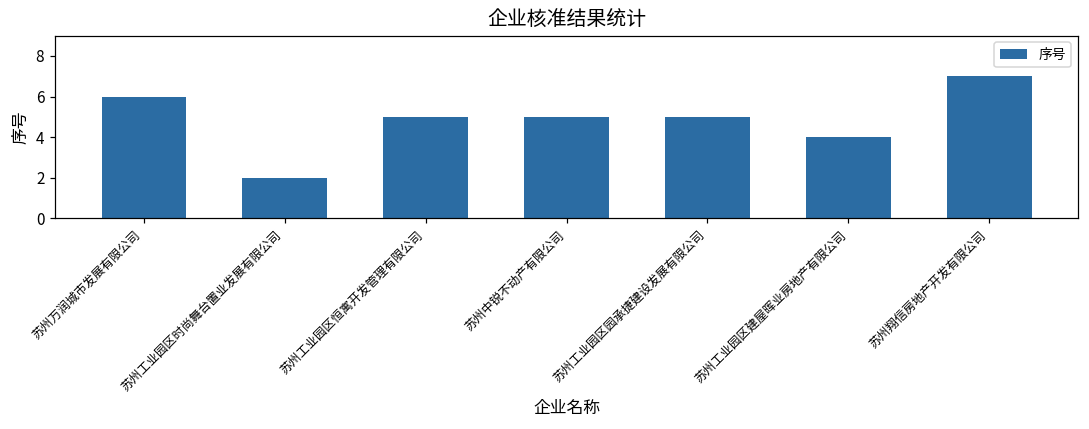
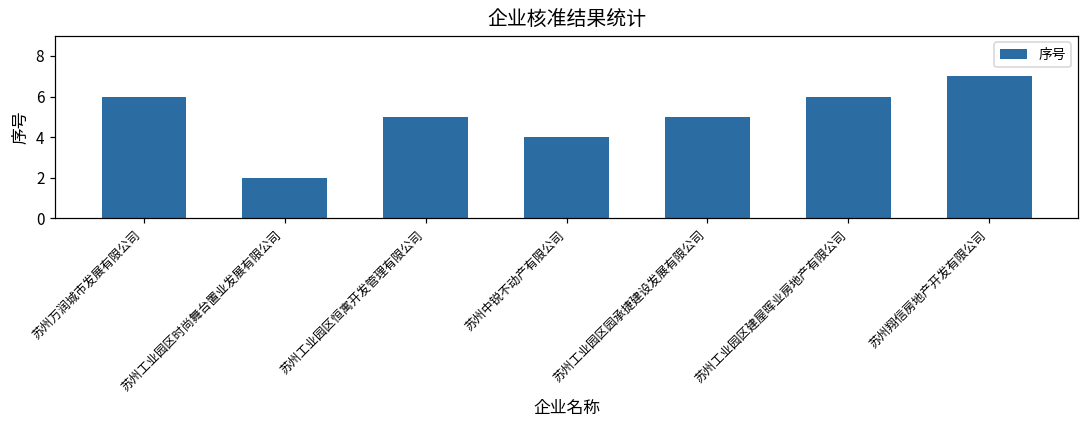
  {
    "苏州万润城市发展有限公司": 6,
    "苏州工业园区时尚舞台置业发展有限公司": 2,
    "苏州工业园区恒寓开发管理有限公司": 5,
-   "苏州中锐不动产有限公司": 5,
+   "苏州中锐不动产有限公司": 4,
    "苏州工业园区园承捷建设发展有限公司": 5,
-   "苏州工业园区建屋晖业房地产有限公司": 4,
+   "苏州工业园区建屋晖业房地产有限公司": 6,
    "苏州翔信房地产开发有限公司": 7
  }
